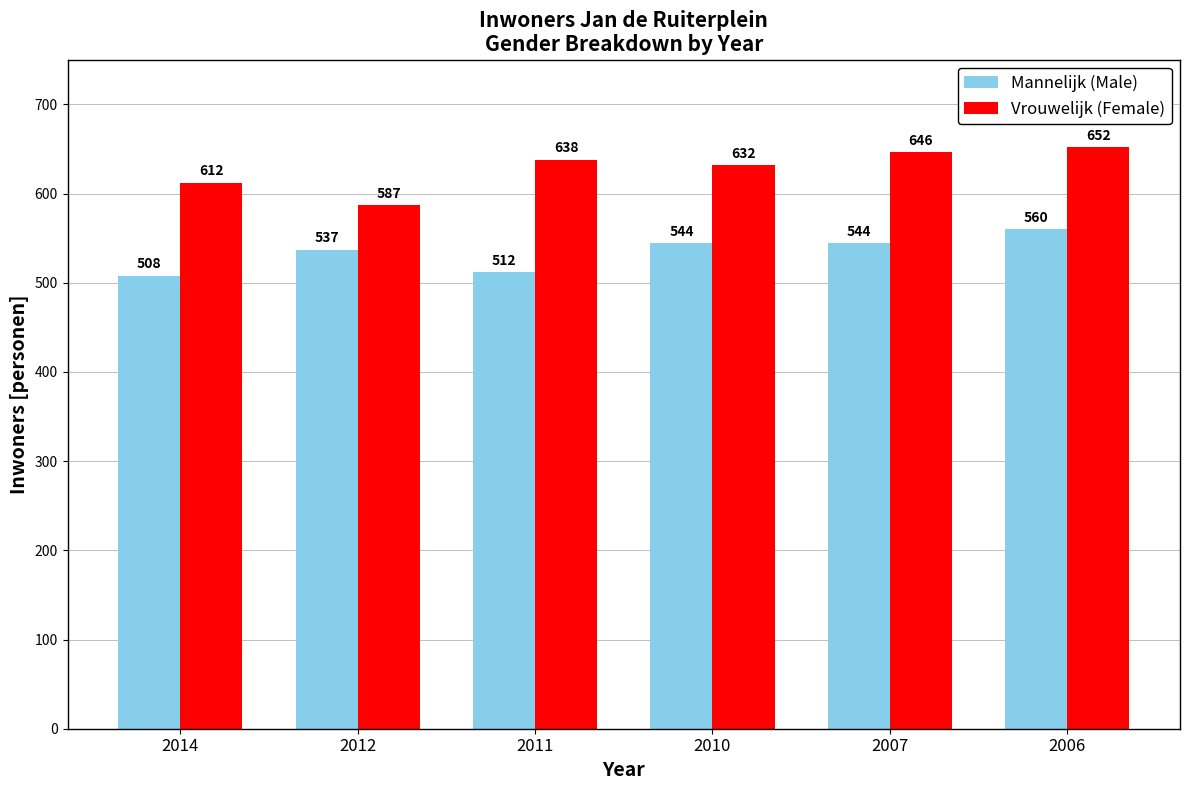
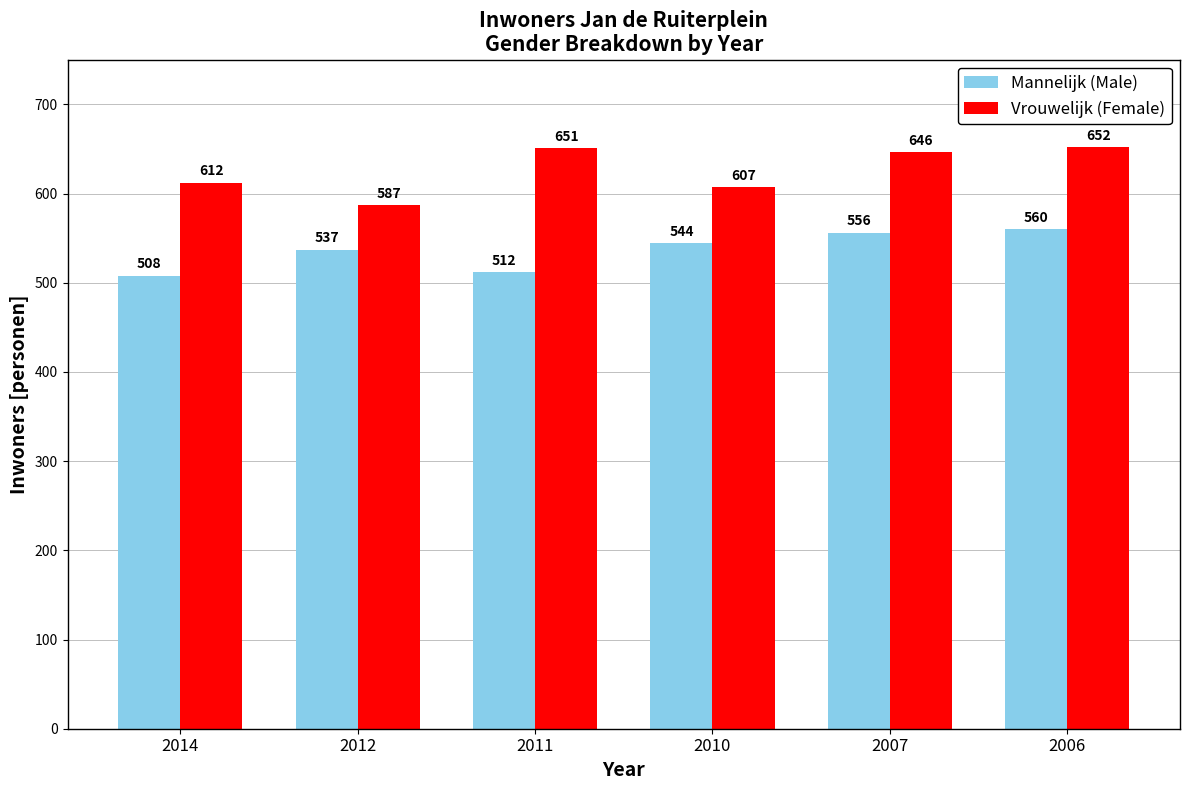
  {
    "Mannelijk (Male)": {
      "2014": 508,
      "2012": 537,
      "2011": 512,
      "2010": 544,
-     "2007": 544,
+     "2007": 556,
      "2006": 560
    },
    "Vrouwelijk (Female)": {
      "2014": 612,
      "2012": 587,
-     "2011": 638,
-     "2010": 632,
+     "2011": 651,
+     "2010": 607,
      "2007": 646,
      "2006": 652
    }
  }
